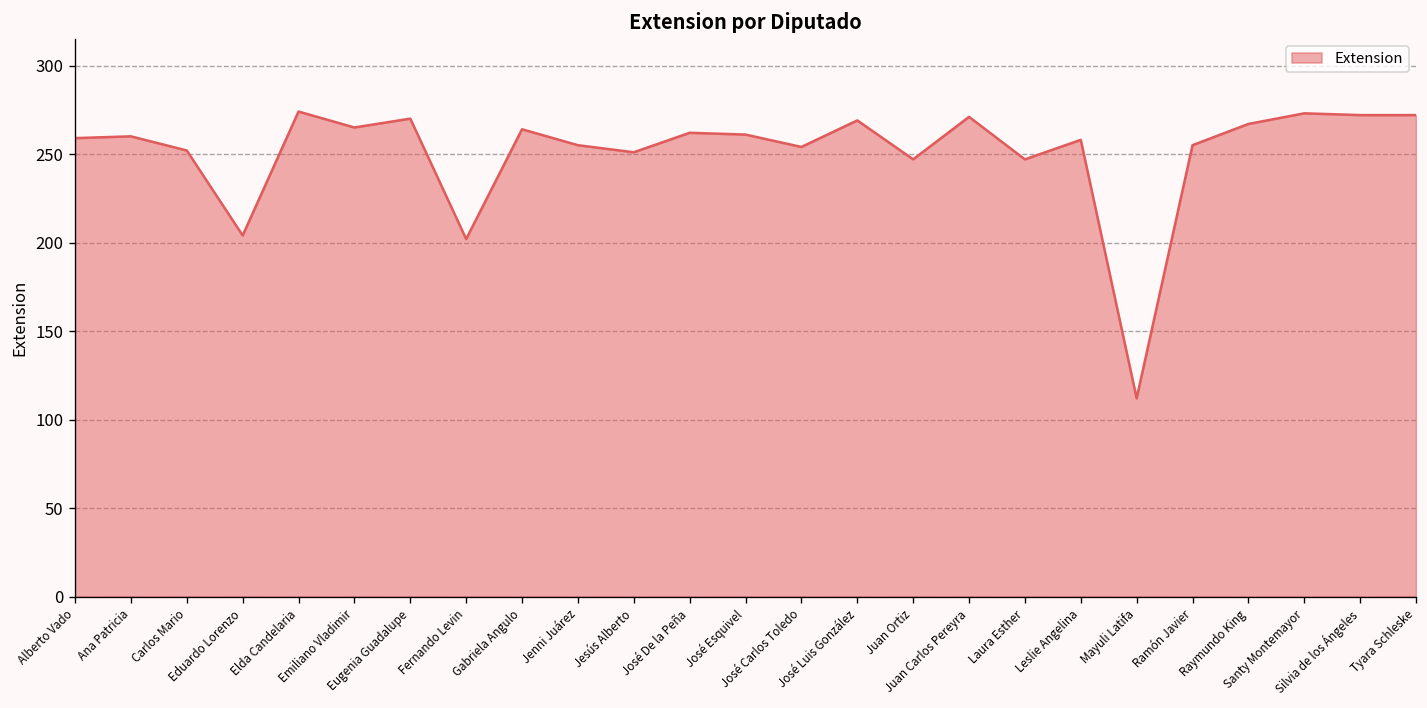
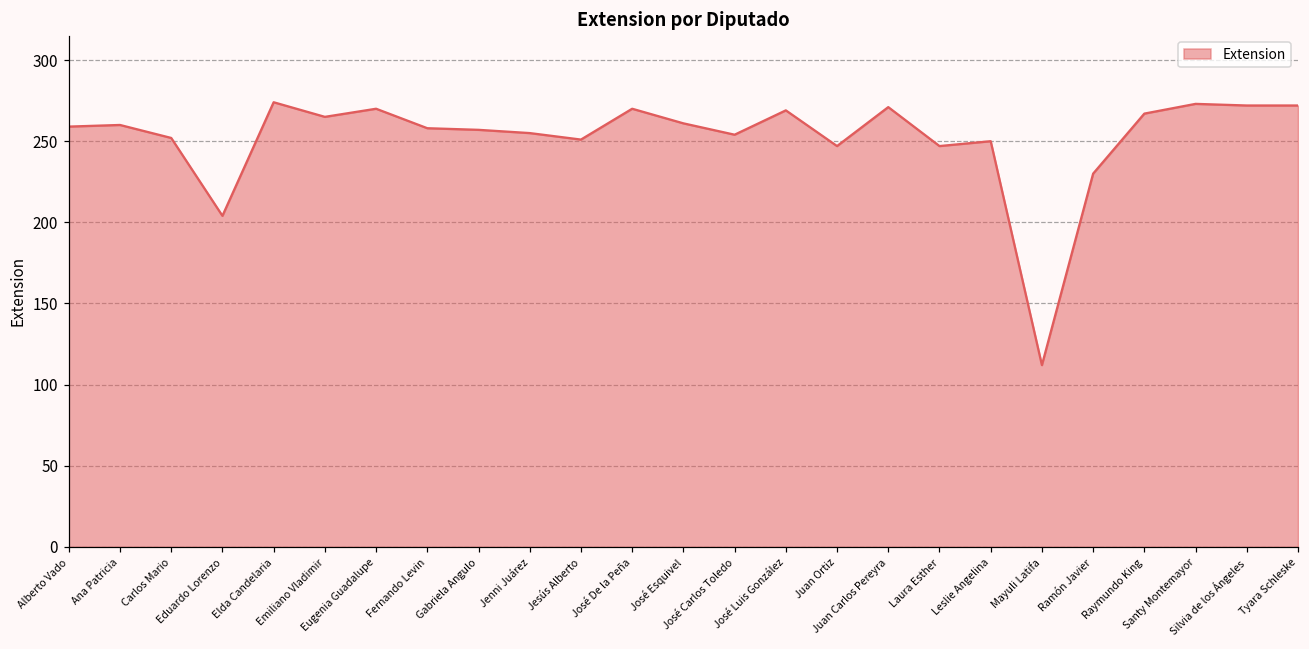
  {
    "Alberto Vado": 259,
    "Ana Patricia": 260,
    "Carlos Mario": 252,
    "Eduardo Lorenzo": 204,
    "Elda Candelaria": 274,
    "Emiliano Vladimir": 265,
    "Eugenia Guadalupe": 270,
-   "Fernando Levin": 202,
-   "Gabriela Angulo": 264,
+   "Fernando Levin": 258,
+   "Gabriela Angulo": 257,
    "Jenni Juárez": 255,
    "Jesús Alberto": 251,
-   "José De la Peña": 262,
+   "José De la Peña": 270,
    "José Esquivel": 261,
    "José Carlos Toledo": 254,
    "José Luis González": 269,
    "Juan Ortiz": 247,
    "Juan Carlos Pereyra": 271,
    "Laura Esther": 247,
-   "Leslie Angelina": 258,
+   "Leslie Angelina": 250,
    "Mayuli Latifa": 112,
-   "Ramón Javier": 255,
+   "Ramón Javier": 230,
    "Raymundo King": 267,
    "Santy Montemayor": 273,
    "Silvia de los Ángeles": 272,
    "Tyara Schleske": 272
  }
